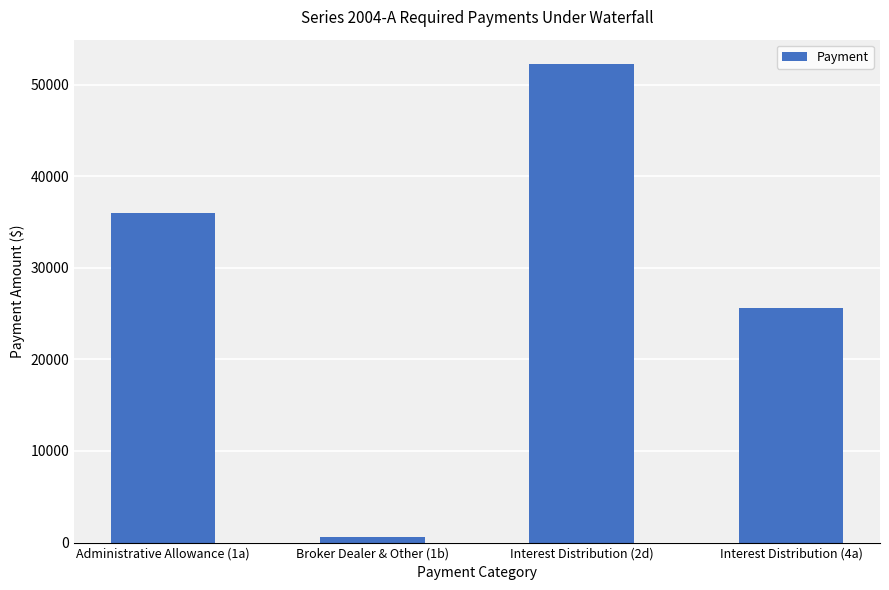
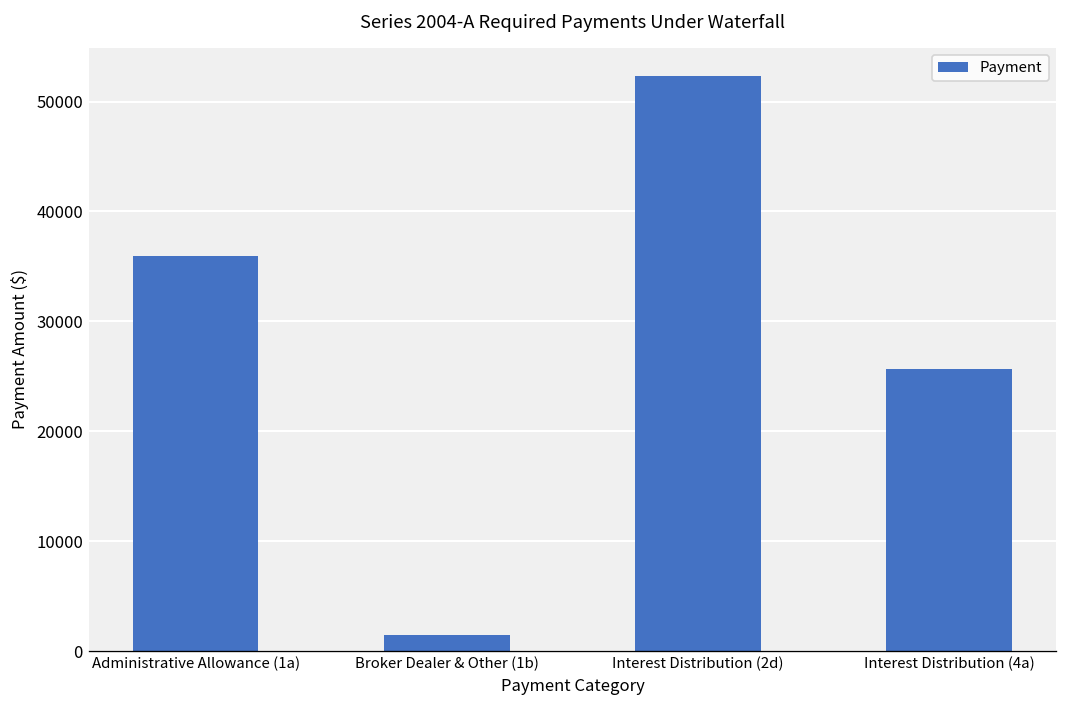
  {
    "Administrative Allowance (1a)": 36000,
-   "Broker Dealer & Other (1b)": 1000,
+   "Broker Dealer & Other (1b)": 2000,
    "Interest Distribution (2d)": 52000,
    "Interest Distribution (4a)": 26000
  }
